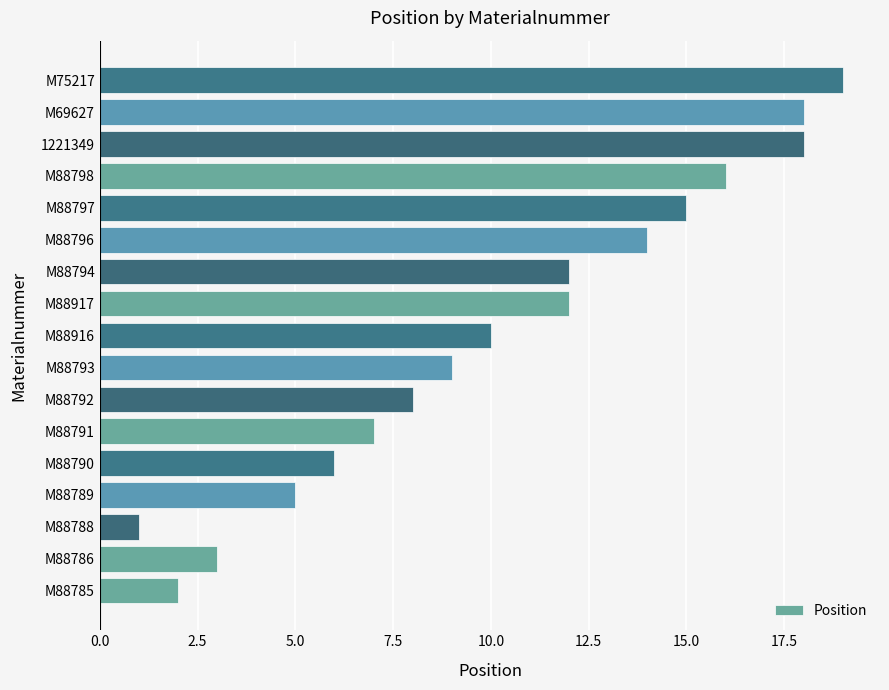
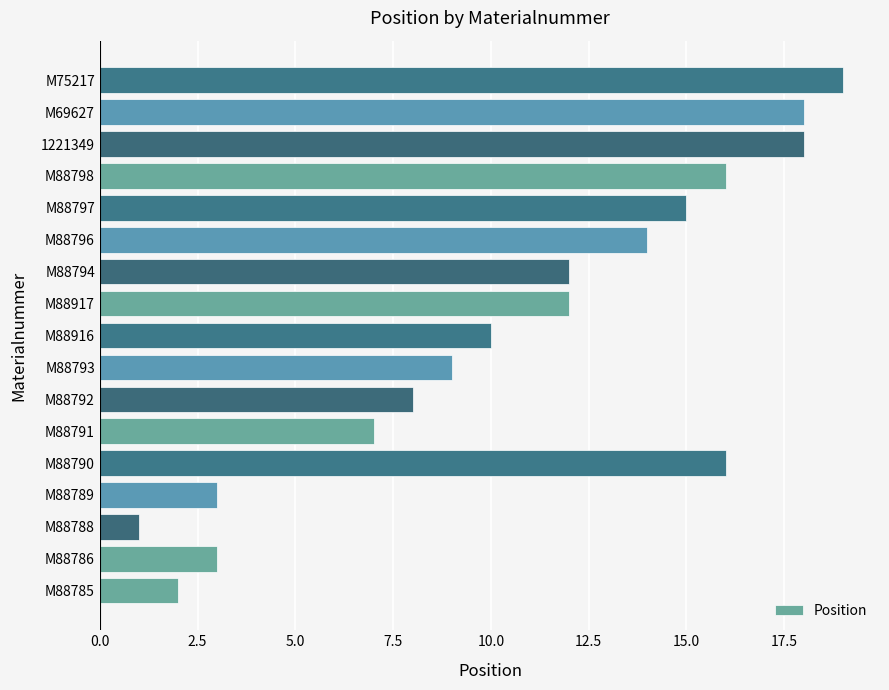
  {
    "M75217": 19,
    "M69627": 18,
    "1221349": 18,
    "M88798": 16,
    "M88797": 15,
    "M88796": 14,
    "M88794": 12,
    "M88917": 12,
    "M88916": 10,
    "M88793": 9,
    "M88792": 8,
    "M88791": 7,
-   "M88790": 6,
-   "M88789": 5,
+   "M88790": 16,
+   "M88789": 3,
    "M88788": 1,
    "M88786": 3,
    "M88785": 2
  }
